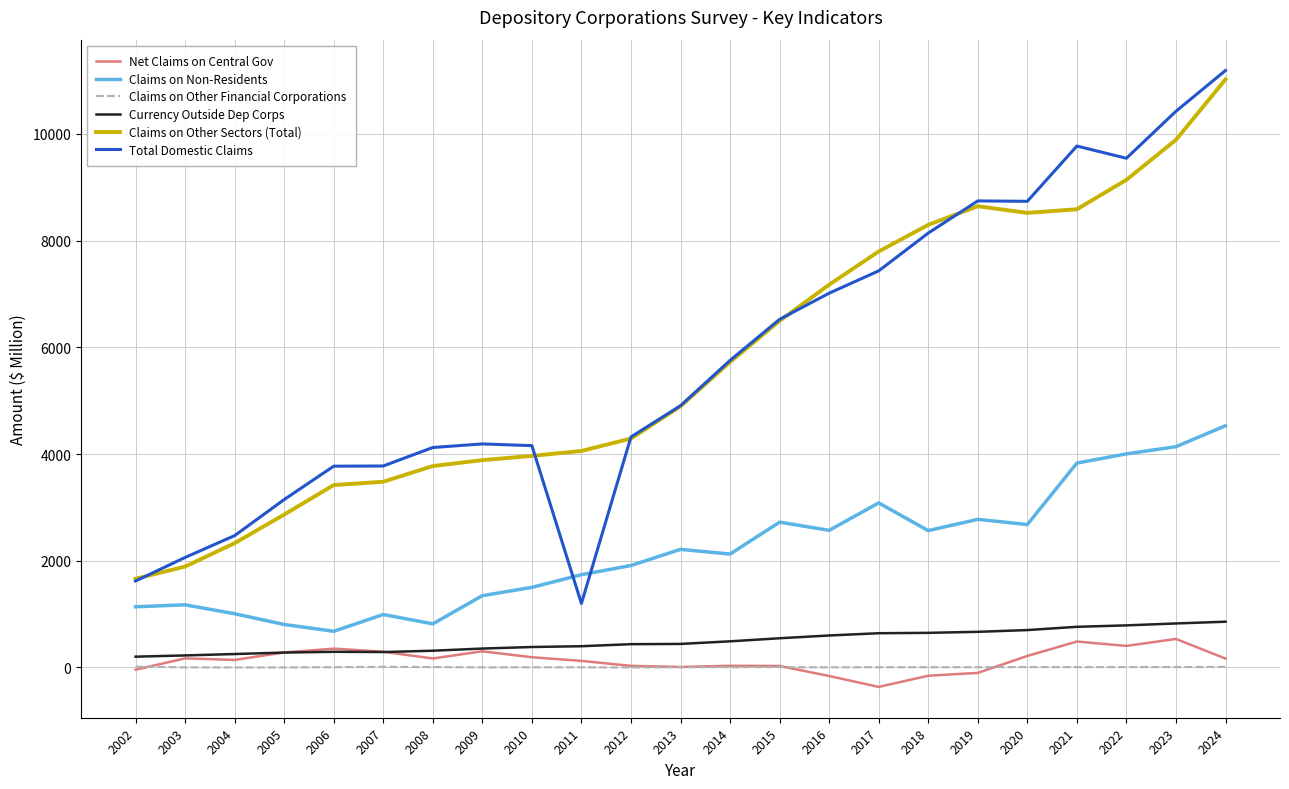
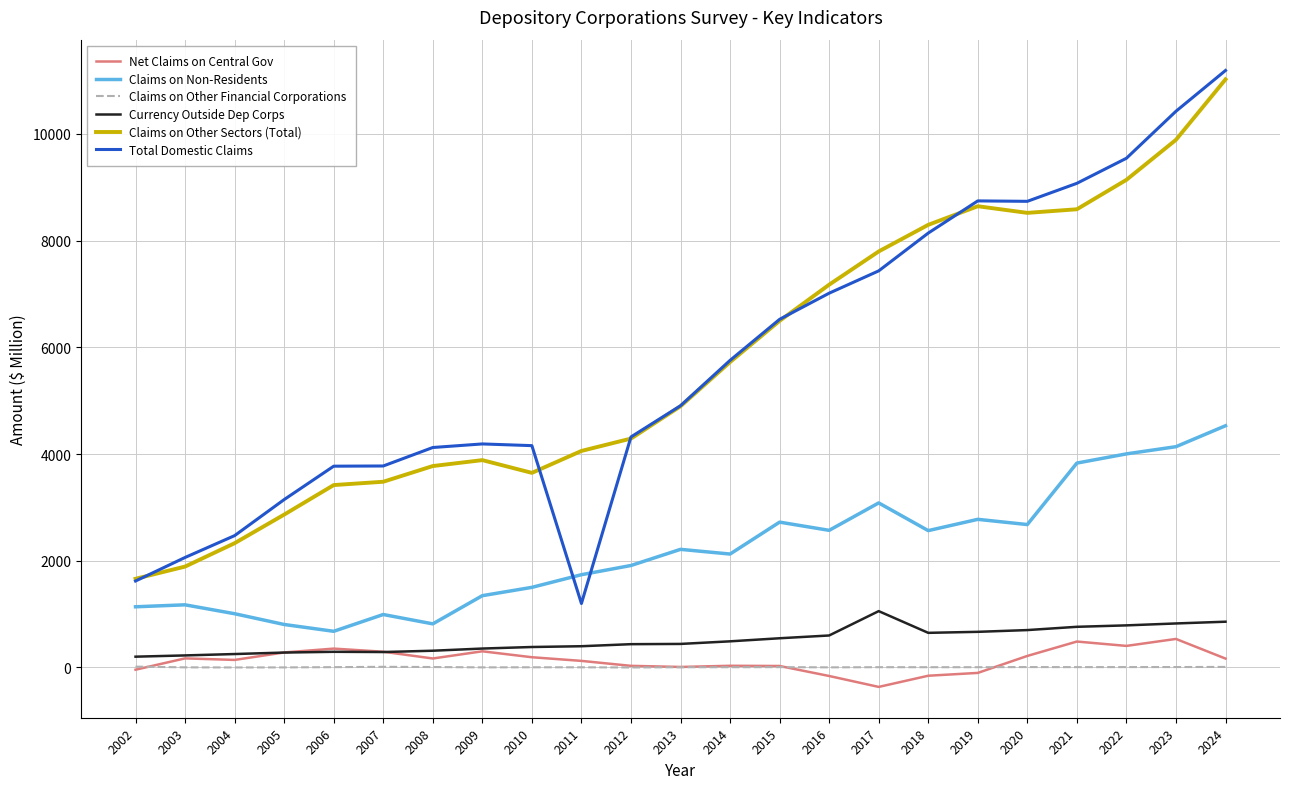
  {
    "Net Claims on Central Gov": {
      "2002": 0,
      "2003": 200,
      "2004": 100,
      "2006": 400,
      "2008": 200,
      "2009": 300,
      "2010": 200,
      "2011": 100,
      "2016": -200,
      "2017": -400,
      "2018": -200,
      "2019": -100,
      "2020": 200,
      "2021": 500,
      "2022": 400,
      "2023": 500,
      "2024": 200
    },
    "Claims on Non-Residents": {
      "2002": 1100,
      "2003": 1200,
      "2004": 1000,
      "2005": 800,
      "2006": 700,
      "2007": 1000,
      "2008": 800,
      "2009": 1300,
      "2010": 1500,
      "2011": 1700,
      "2012": 1900,
      "2013": 2200,
      "2014": 2100,
      "2015": 2700,
      "2016": 2600,
      "2017": 3100,
      "2018": 2600,
      "2019": 2800,
      "2020": 2700,
      "2021": 3800,
      "2022": 4000,
      "2023": 4100,
      "2024": 4500
    },
    "Claims on Other Financial Corporations": {
      "2002": 0,
      "2003": 0,
      "2004": 0,
      "2005": 0,
      "2006": 0,
      "2007": 0,
      "2008": 0,
      "2009": 0,
      "2010": 0,
      "2011": 0,
      "2016": 0,
      "2017": 0,
      "2018": 0,
      "2019": 0,
      "2020": 0,
      "2021": 0,
      "2022": 0,
      "2023": 0,
      "2024": 0
    },
    "Currency Outside Dep Corps": {
      "2002": 200,
      "2003": 200,
      "2004": 300,
      "2006": 300,
      "2008": 300,
      "2009": 400,
      "2010": 400,
      "2011": 400,
      "2012": 400,
      "2013": 400,
      "2014": 500,
      "2015": 500,
      "2016": 600,
-     "2017": 600,
+     "2017": 1100,
      "2018": 600,
      "2019": 700,
      "2020": 700,
      "2021": 800,
      "2022": 800,
      "2023": 800,
      "2024": 900
    },
    "Claims on Other Sectors (Total)": {
      "2003": 1900,
      "2004": 2300,
      "2005": 2900,
      "2006": 3400,
      "2007": 3500,
      "2008": 3800,
      "2009": 3900,
-     "2010": 4000,
+     "2010": 3600,
      "2011": 4100,
      "2016": 7200,
      "2017": 7800,
      "2018": 8300,
      "2019": 8600,
      "2020": 8500,
      "2021": 8600,
      "2022": 9100,
      "2023": 9900,
      "2024": 11000
    },
    "Total Domestic Claims": {
      "2003": 2100,
      "2004": 2500,
      "2005": 3100,
      "2006": 3800,
      "2007": 3800,
      "2008": 4100,
      "2009": 4200,
      "2010": 4200,
      "2011": 1200,
      "2016": 7000,
      "2017": 7400,
      "2018": 8100,
      "2019": 8700,
      "2020": 8700,
-     "2021": 9800,
+     "2021": 9100,
      "2022": 9500,
      "2023": 10400,
      "2024": 11200
    }
  }
